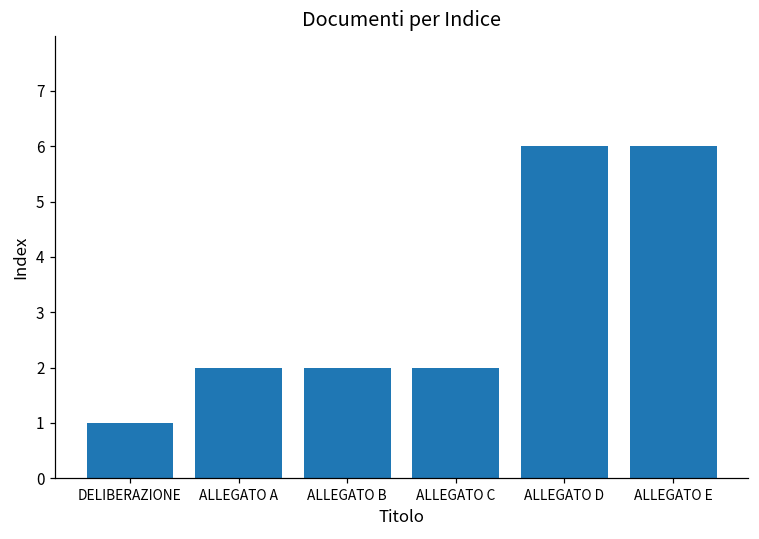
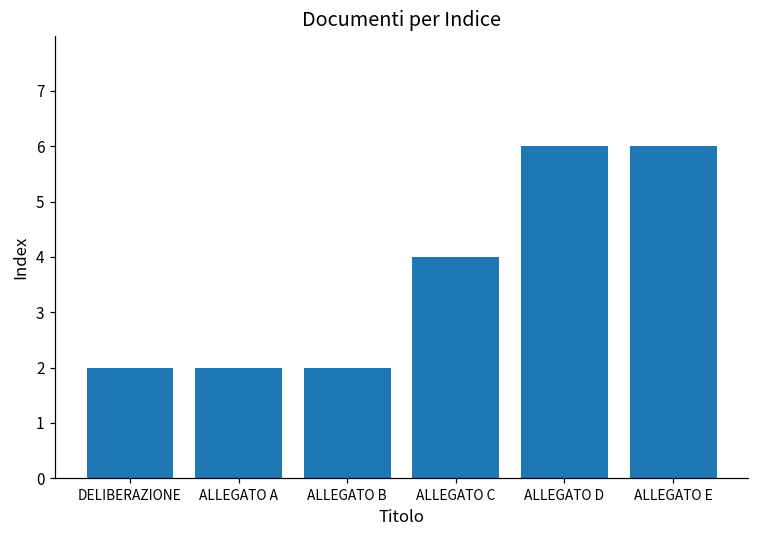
  {
-   "DELIBERAZIONE": 1,
+   "DELIBERAZIONE": 2,
    "ALLEGATO A": 2,
    "ALLEGATO B": 2,
-   "ALLEGATO C": 2,
+   "ALLEGATO C": 4,
    "ALLEGATO D": 6,
    "ALLEGATO E": 6
  }
